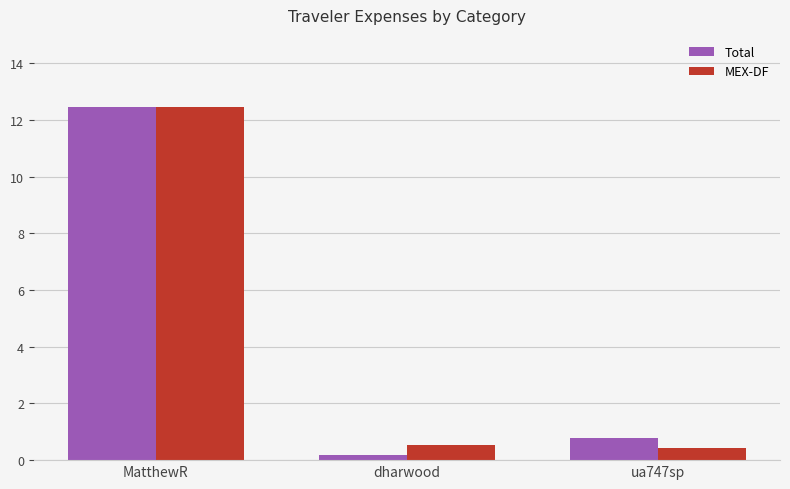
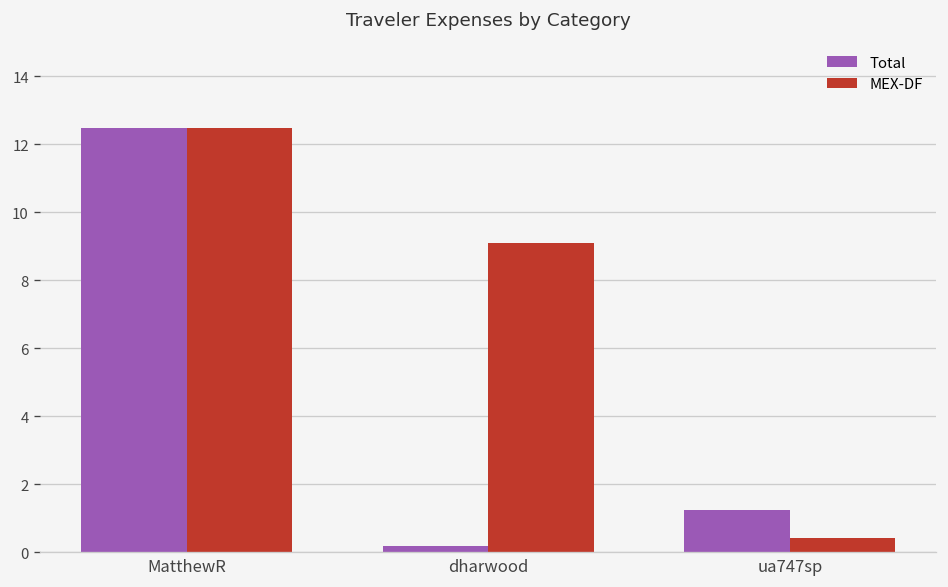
  {
    "Total": {
      "MatthewR": 12.5,
      "dharwood": 0.2,
-     "ua747sp": 0.8
+     "ua747sp": 1.3
    },
    "MEX-DF": {
      "MatthewR": 12.5,
-     "dharwood": 0.6,
+     "dharwood": 9.1,
      "ua747sp": 0.4
    }
  }
